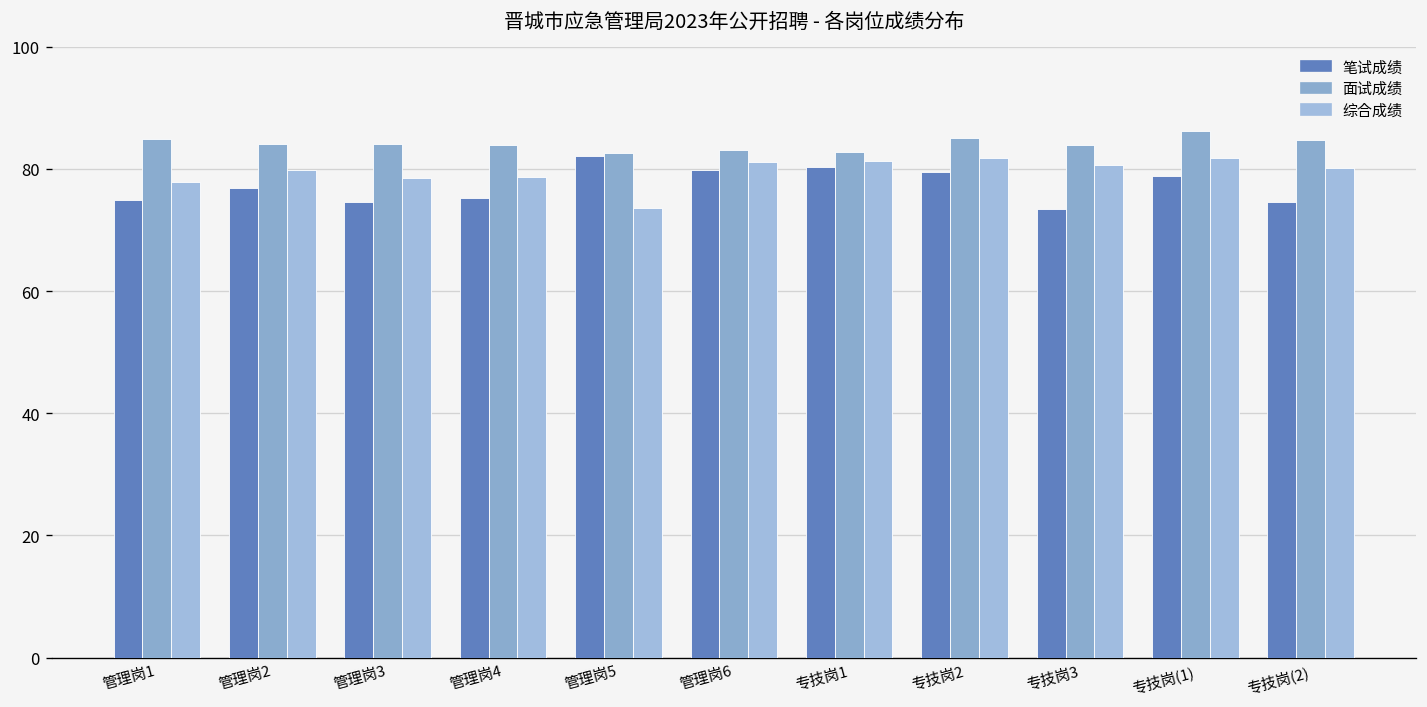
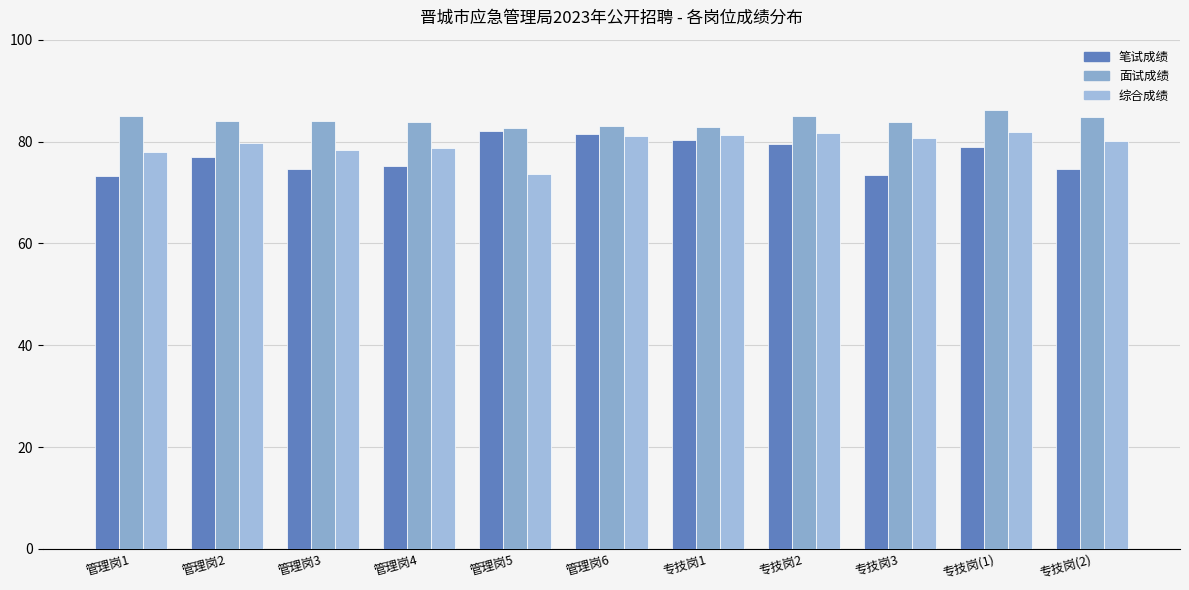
  {
    "笔试成绩": {
-     "管理岗1": 75,
+     "管理岗1": 73,
      "管理岗2": 77,
      "管理岗3": 75,
      "管理岗4": 75,
      "管理岗5": 82,
-     "管理岗6": 80,
+     "管理岗6": 82,
      "专技岗1": 80,
      "专技岗2": 80,
      "专技岗3": 73,
      "专技岗(1)": 79,
      "专技岗(2)": 75
    }
  }
